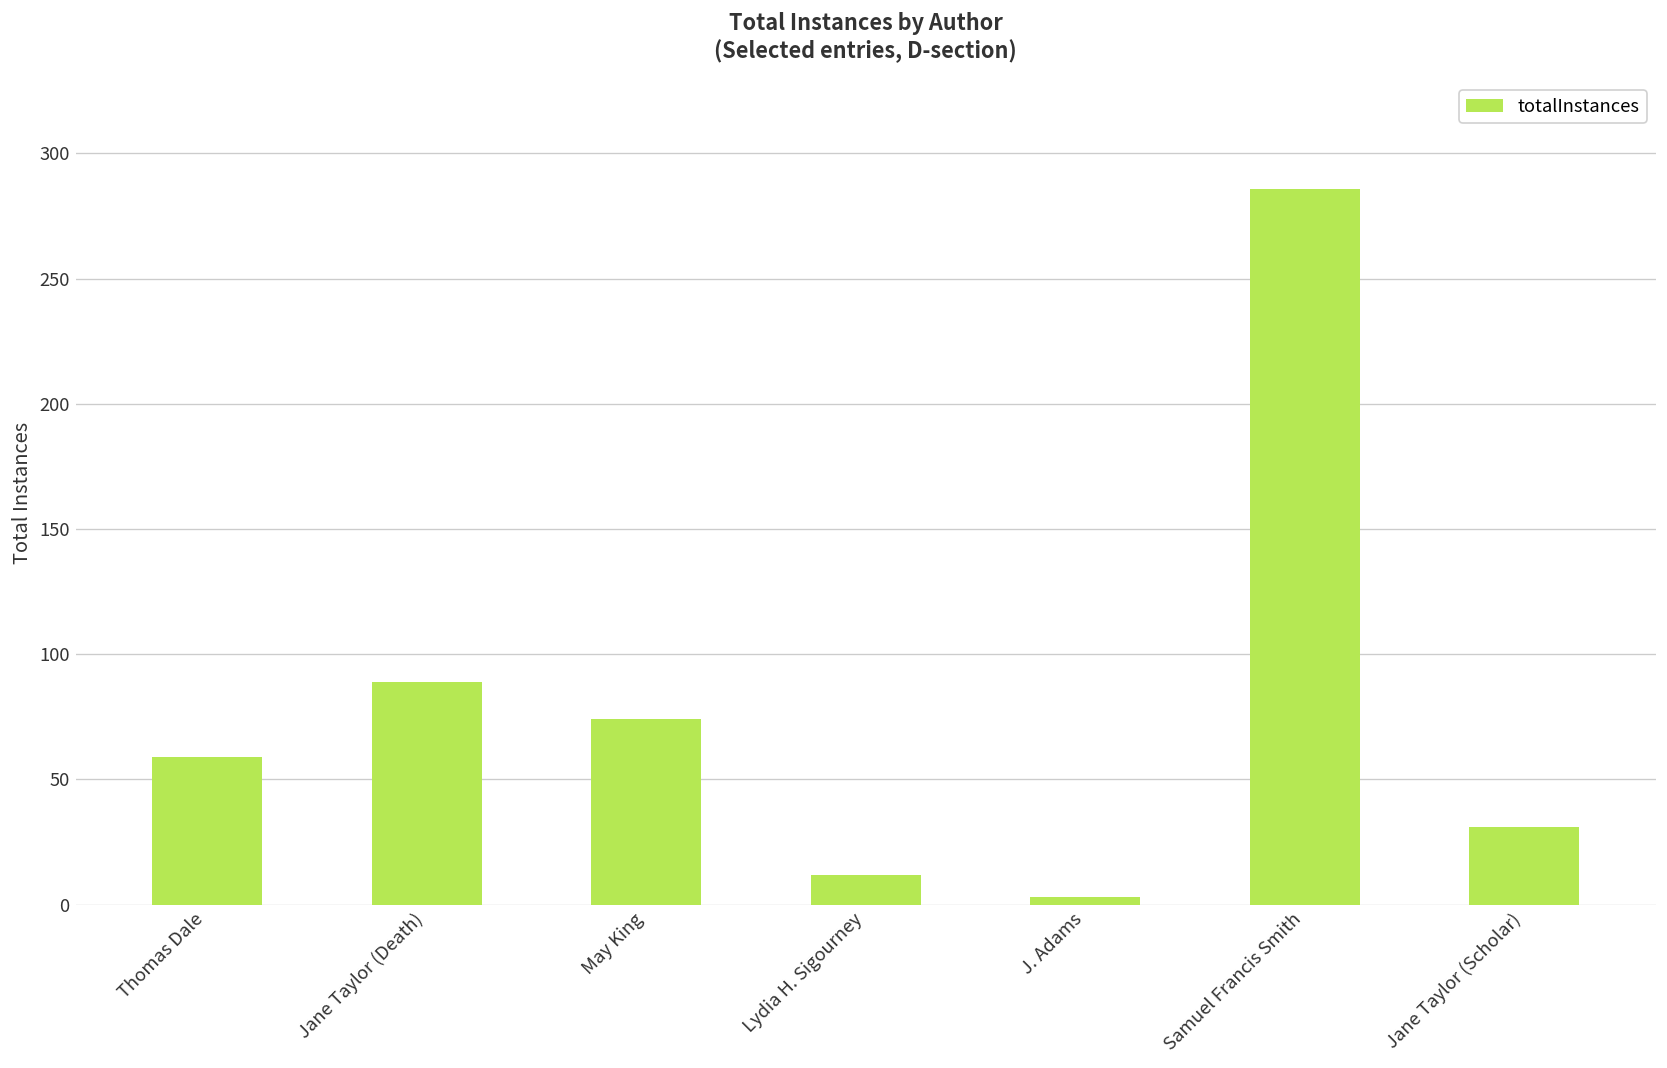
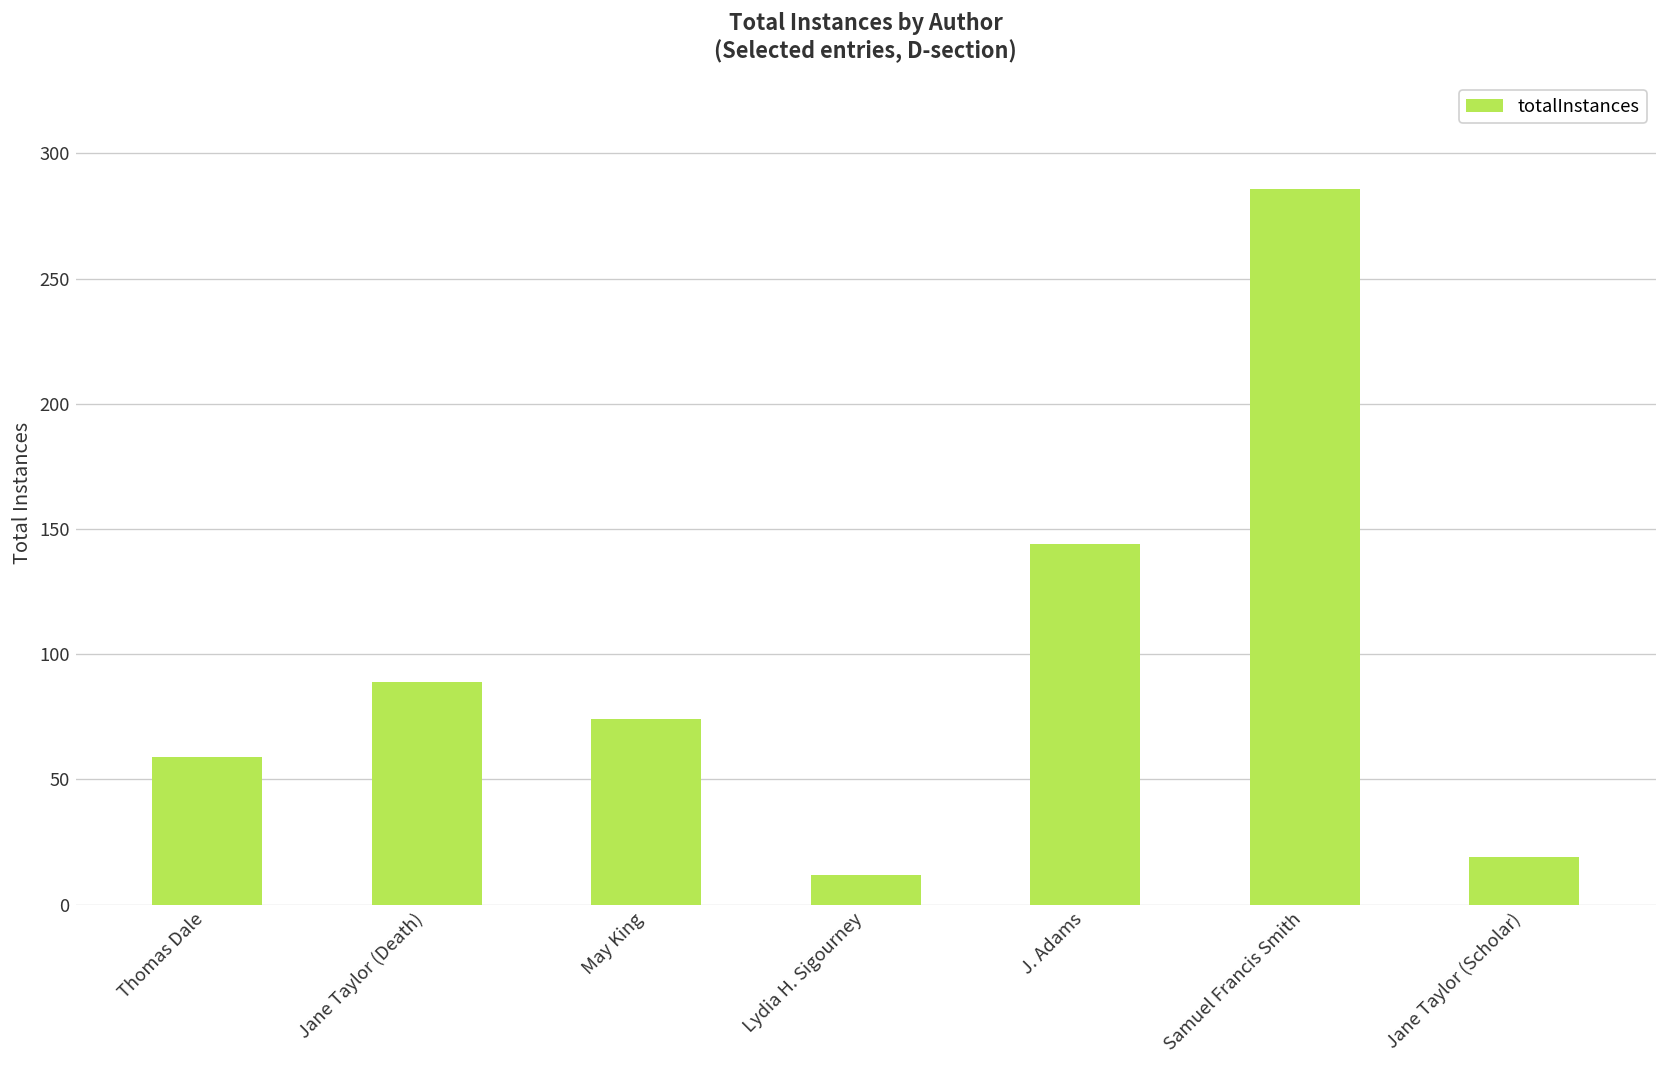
  {
    "Thomas Dale": 59,
    "Jane Taylor (Death)": 89,
    "May King": 74,
    "Lydia H. Sigourney": 12,
-   "J. Adams": 3,
+   "J. Adams": 144,
    "Samuel Francis Smith": 286,
-   "Jane Taylor (Scholar)": 31
+   "Jane Taylor (Scholar)": 19
  }
